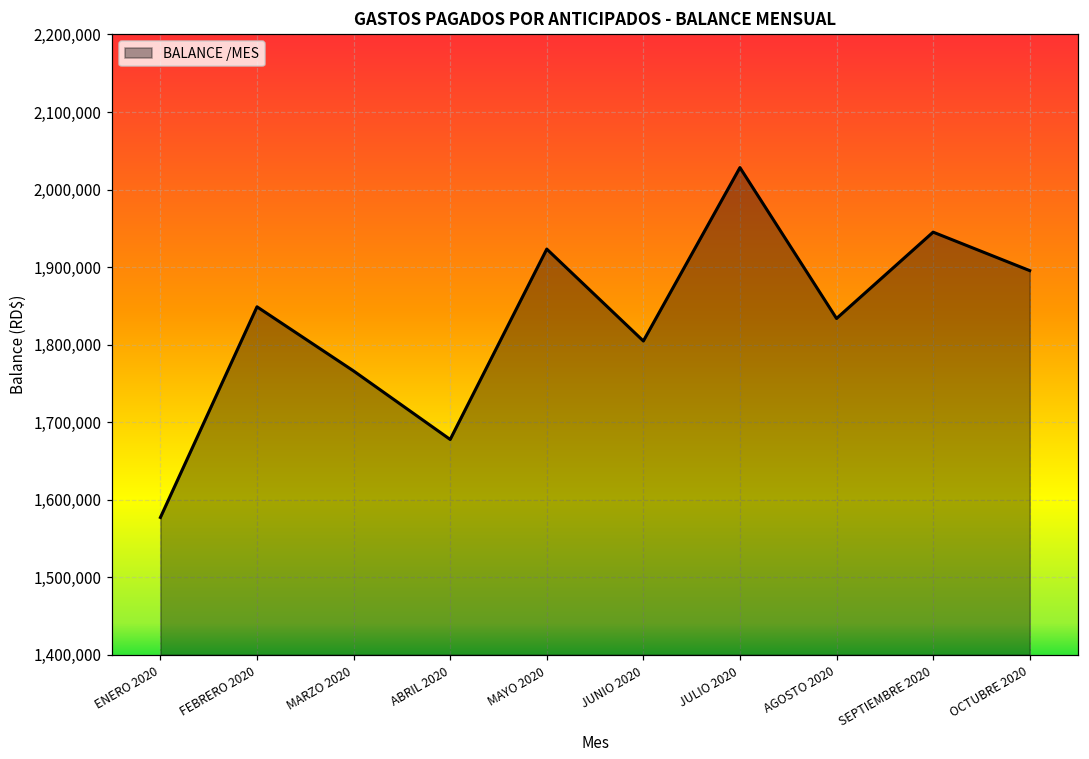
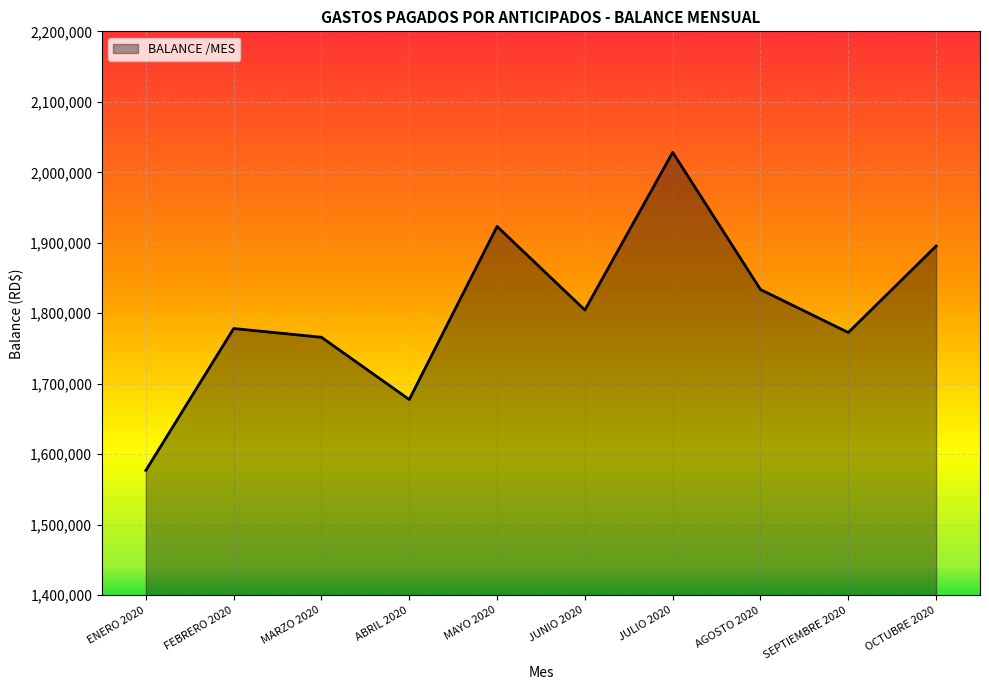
  {
    "ENERO 2020": "1,580,000",
-   "FEBRERO 2020": "1,850,000",
+   "FEBRERO 2020": "1,780,000",
    "MARZO 2020": "1,770,000",
    "ABRIL 2020": "1,680,000",
    "MAYO 2020": "1,920,000",
    "JUNIO 2020": "1,800,000",
    "JULIO 2020": "2,030,000",
    "AGOSTO 2020": "1,830,000",
-   "SEPTIEMBRE 2020": "1,950,000",
+   "SEPTIEMBRE 2020": "1,770,000",
    "OCTUBRE 2020": "1,900,000"
  }
